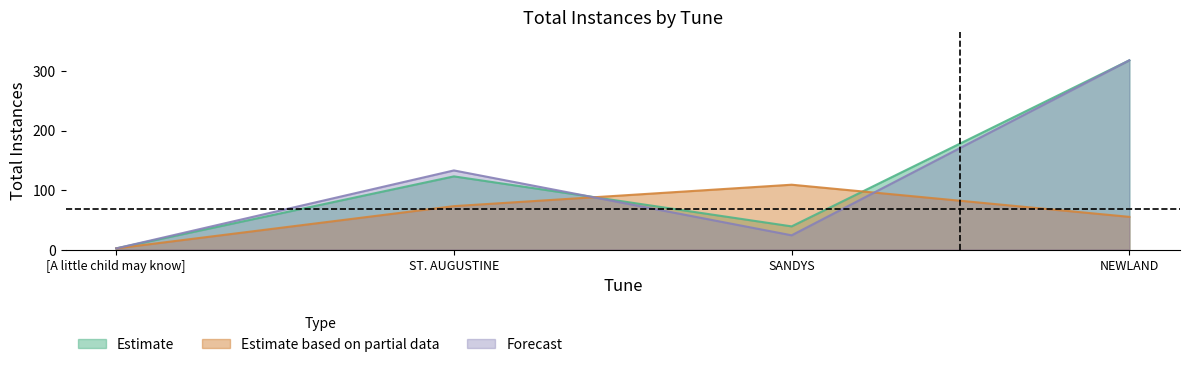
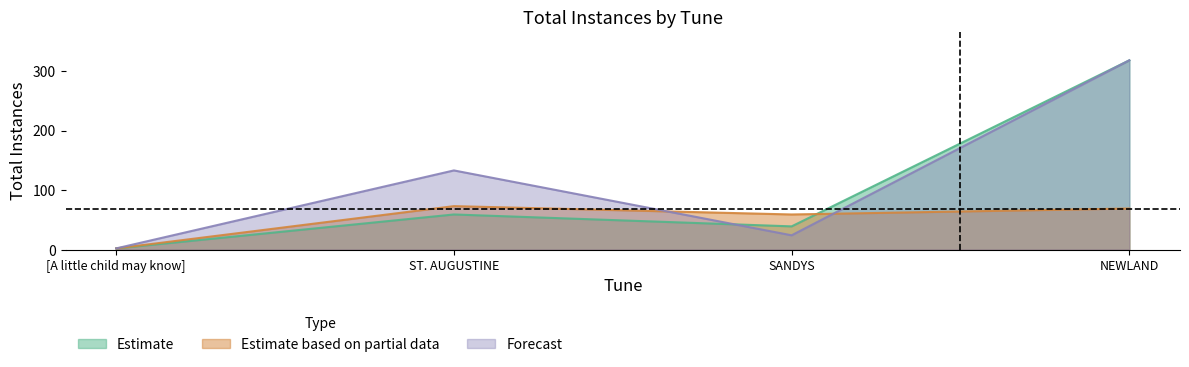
  {
    "Estimate": {
-     "ST. AUGUSTINE": 120,
+     "ST. AUGUSTINE": 60,
      "SANDYS": 40
    },
    "Estimate based on partial data": {
      "ST. AUGUSTINE": 70,
-     "SANDYS": 110,
-     "NEWLAND": 60
+     "SANDYS": 60,
+     "NEWLAND": 70
    },
    "Forecast": {
      "ST. AUGUSTINE": 130,
      "SANDYS": 20
    }
  }
